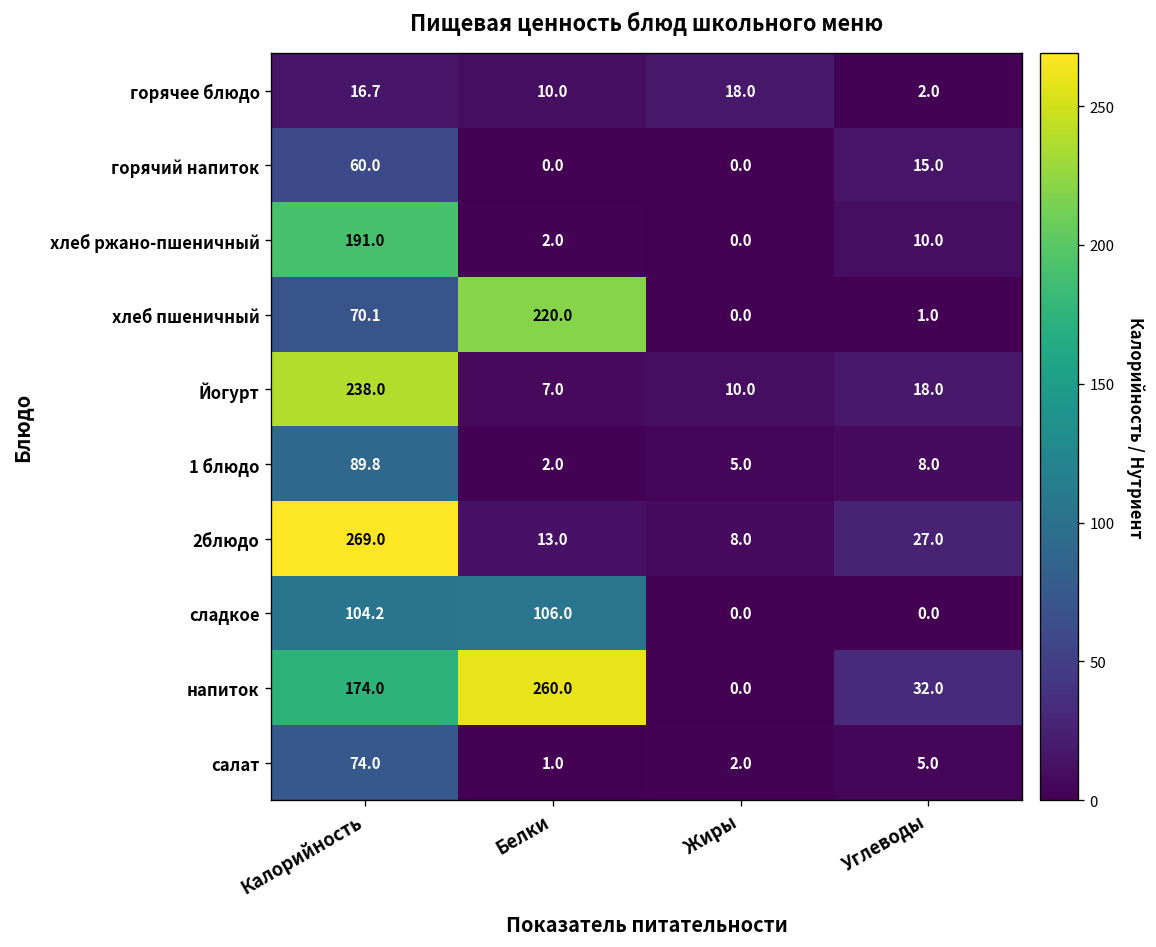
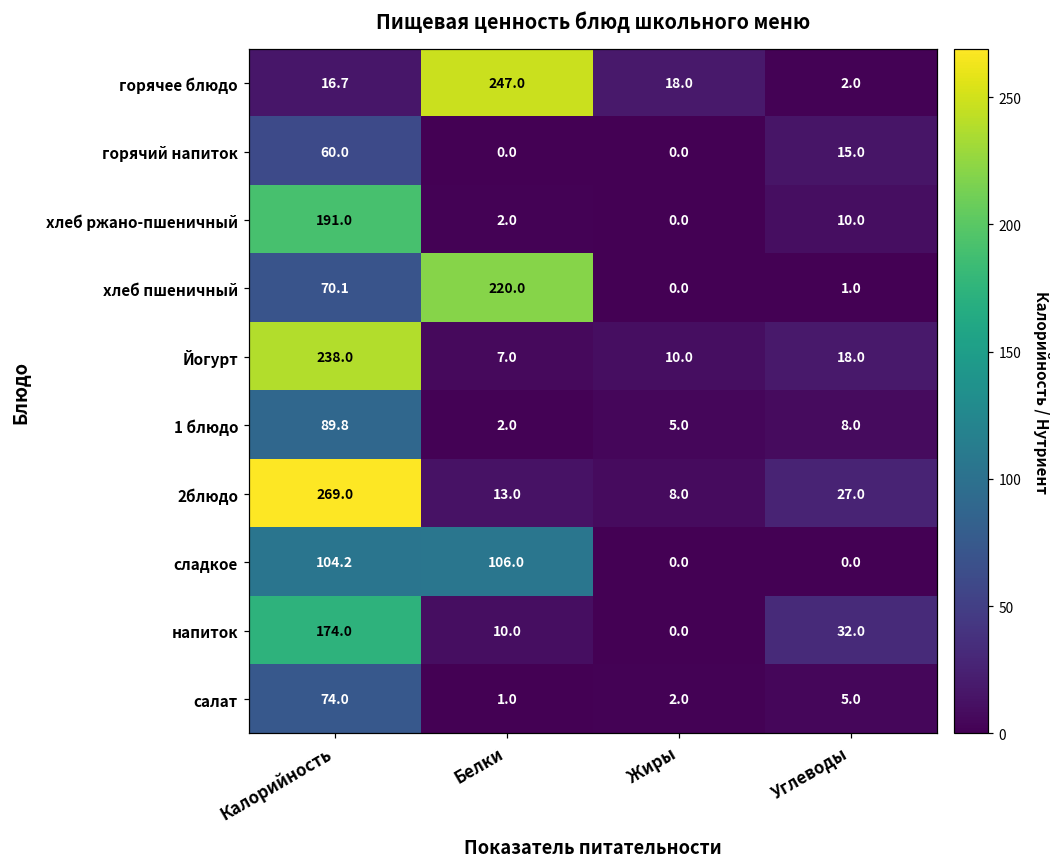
  {
    "горячее блюдо": {
      "Калорийность": 16.7,
-     "Белки": 10.0,
+     "Белки": 247.0,
      "Жиры": 18.0,
      "Углеводы": 2.0
    },
    "горячий напиток": {
      "Калорийность": 60.0,
      "Белки": 0.0,
      "Жиры": 0.0,
      "Углеводы": 15.0
    },
    "хлеб ржано-пшеничный": {
      "Калорийность": 191.0,
      "Белки": 2.0,
      "Жиры": 0.0,
      "Углеводы": 10.0
    },
    "хлеб пшеничный": {
      "Калорийность": 70.1,
      "Белки": 220.0,
      "Жиры": 0.0,
      "Углеводы": 1.0
    },
    "Йогурт": {
      "Калорийность": 238.0,
      "Белки": 7.0,
      "Жиры": 10.0,
      "Углеводы": 18.0
    },
    "1 блюдо": {
      "Калорийность": 89.8,
      "Белки": 2.0,
      "Жиры": 5.0,
      "Углеводы": 8.0
    },
    "2блюдо": {
      "Калорийность": 269.0,
      "Белки": 13.0,
      "Жиры": 8.0,
      "Углеводы": 27.0
    },
    "сладкое": {
      "Калорийность": 104.2,
      "Белки": 106.0,
      "Жиры": 0.0,
      "Углеводы": 0.0
    },
    "напиток": {
      "Калорийность": 174.0,
-     "Белки": 260.0,
+     "Белки": 10.0,
      "Жиры": 0.0,
      "Углеводы": 32.0
    },
    "салат": {
      "Калорийность": 74.0,
      "Белки": 1.0,
      "Жиры": 2.0,
      "Углеводы": 5.0
    }
  }
